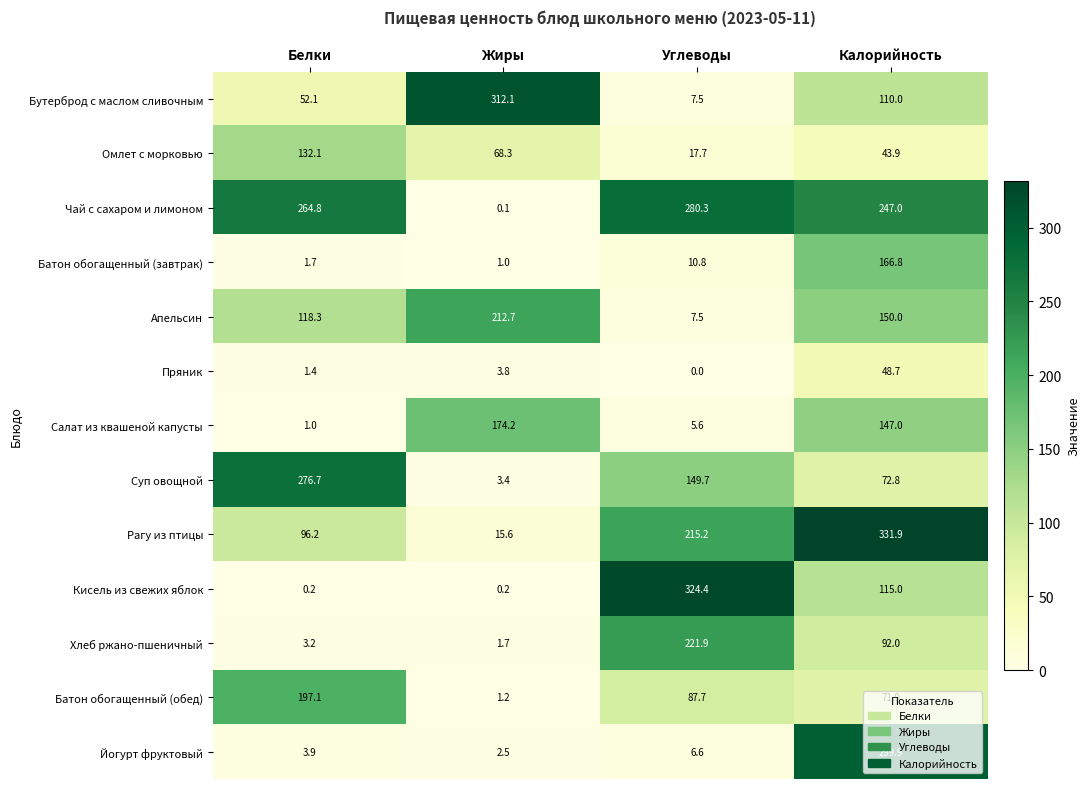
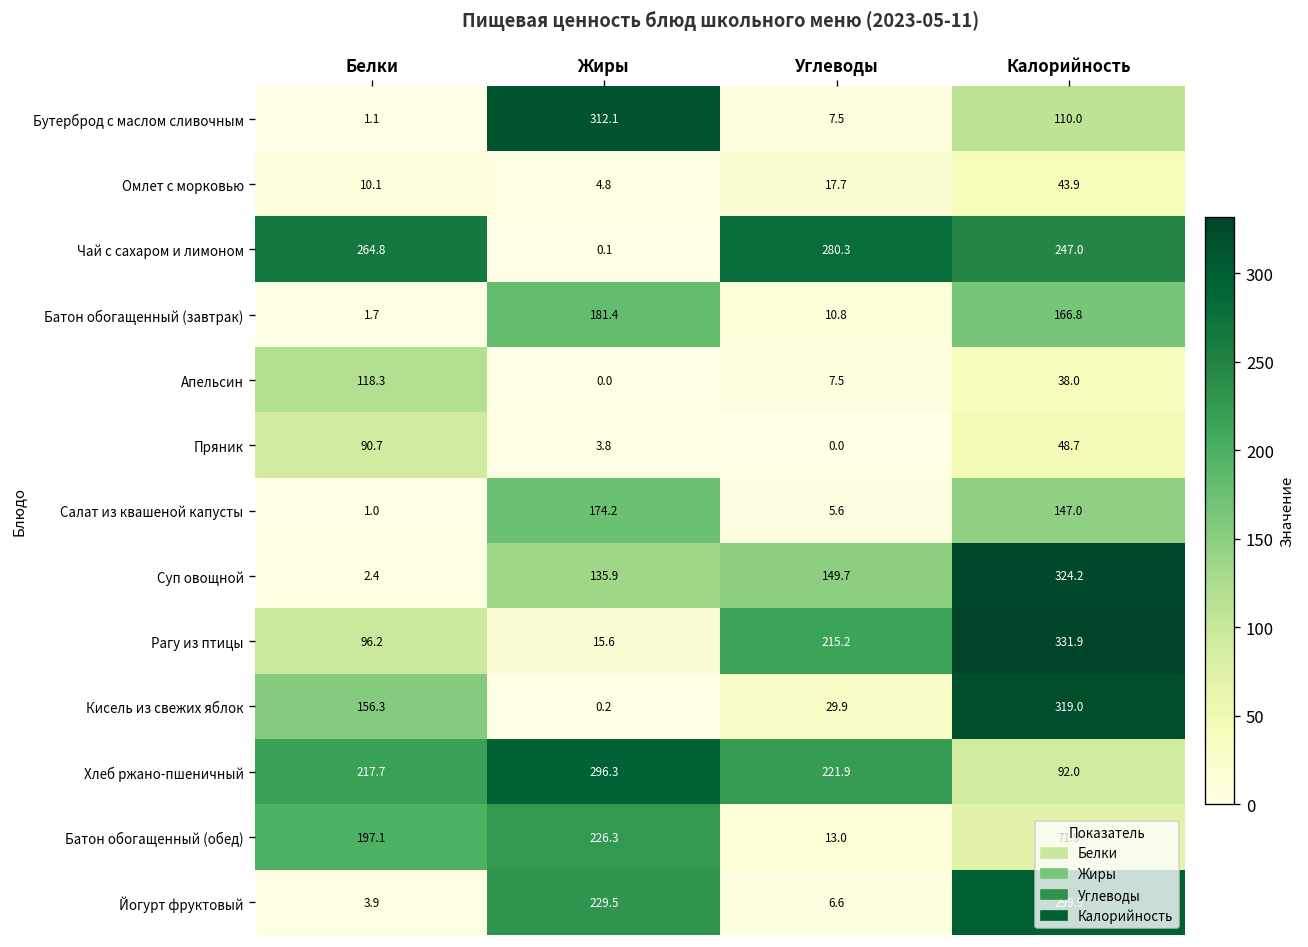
  {
    "Бутерброд с маслом сливочным": {
-     "Белки": 52.1,
+     "Белки": 1.1,
      "Жиры": 312.1,
      "Углеводы": 7.5,
      "Калорийность": 110.0
    },
    "Омлет с морковью": {
-     "Белки": 132.1,
-     "Жиры": 68.3,
+     "Белки": 10.1,
+     "Жиры": 4.8,
      "Углеводы": 17.7,
      "Калорийность": 43.9
    },
    "Чай с сахаром и лимоном": {
      "Белки": 264.8,
      "Жиры": 0.1,
      "Углеводы": 280.3,
      "Калорийность": 247.0
    },
    "Батон обогащенный (завтрак)": {
      "Белки": 1.7,
-     "Жиры": 1.0,
+     "Жиры": 181.4,
      "Углеводы": 10.8,
      "Калорийность": 166.8
    },
    "Апельсин": {
      "Белки": 118.3,
-     "Жиры": 212.7,
+     "Жиры": 0.0,
      "Углеводы": 7.5,
-     "Калорийность": 150.0
+     "Калорийность": 38.0
    },
    "Пряник": {
-     "Белки": 1.4,
+     "Белки": 90.7,
      "Жиры": 3.8,
      "Углеводы": 0.0,
      "Калорийность": 48.7
    },
    "Салат из квашеной капусты": {
      "Белки": 1.0,
      "Жиры": 174.2,
      "Углеводы": 5.6,
      "Калорийность": 147.0
    },
    "Суп овощной": {
-     "Белки": 276.7,
-     "Жиры": 3.4,
+     "Белки": 2.4,
+     "Жиры": 135.9,
      "Углеводы": 149.7,
-     "Калорийность": 72.8
+     "Калорийность": 324.2
    },
    "Рагу из птицы": {
      "Белки": 96.2,
      "Жиры": 15.6,
      "Углеводы": 215.2,
      "Калорийность": 331.9
    },
    "Кисель из свежих яблок": {
-     "Белки": 0.2,
+     "Белки": 156.3,
      "Жиры": 0.2,
-     "Углеводы": 324.4,
-     "Калорийность": 115.0
+     "Углеводы": 29.9,
+     "Калорийность": 319.0
    },
    "Хлеб ржано-пшеничный": {
-     "Белки": 3.2,
-     "Жиры": 1.7,
+     "Белки": 217.7,
+     "Жиры": 296.3,
      "Углеводы": 221.9,
      "Калорийность": 92.0
    },
    "Батон обогащенный (обед)": {
      "Белки": 197.1,
-     "Жиры": 1.2,
-     "Углеводы": 87.7
+     "Жиры": 226.3,
+     "Углеводы": 13.0
    },
    "Йогурт фруктовый": {
      "Белки": 3.9,
-     "Жиры": 2.5,
+     "Жиры": 229.5,
      "Углеводы": 6.6
    }
  }
